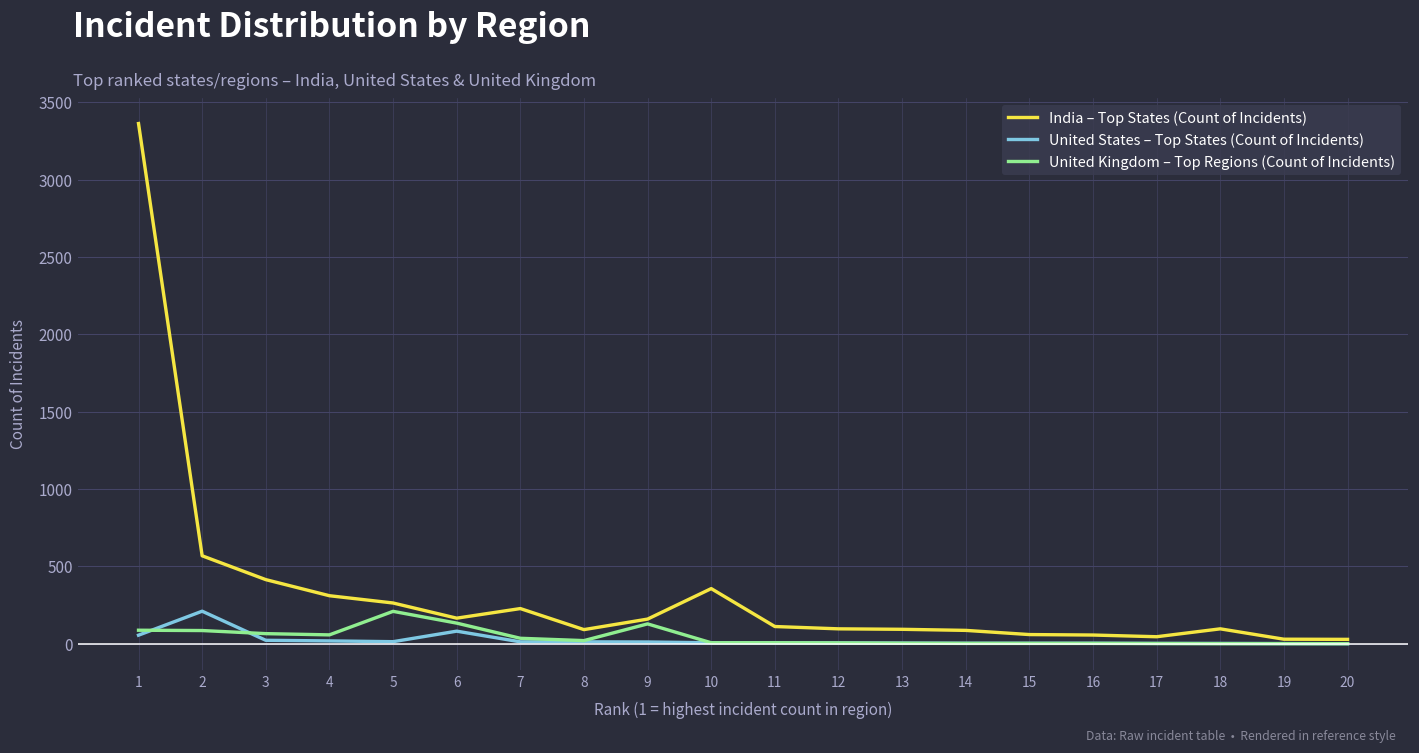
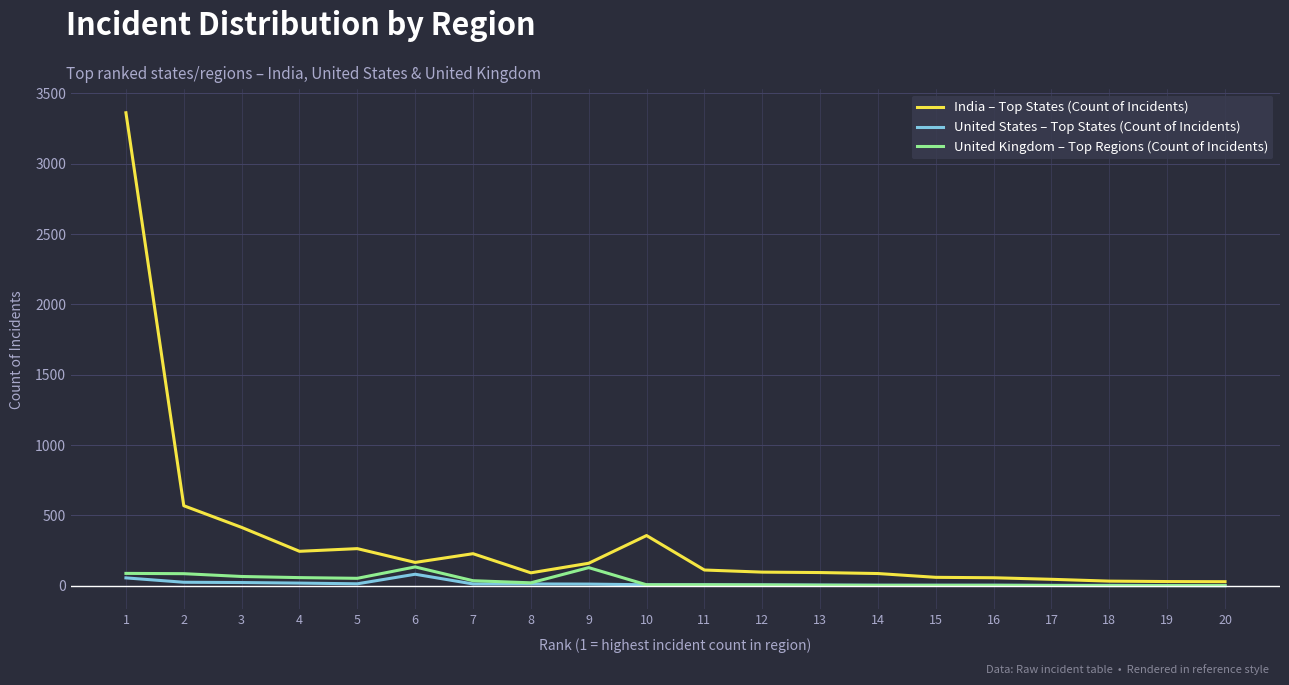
  {
    "India – Top States (Count of Incidents)": {
      "1": 3360,
      "2": 570,
      "3": 420,
-     "4": 310,
+     "4": 250,
      "5": 260,
      "6": 170,
      "7": 230,
      "8": 90,
      "9": 160,
      "10": 360,
      "11": 110,
      "12": 100,
      "13": 90,
      "14": 90,
      "15": 60,
      "16": 60,
      "17": 50,
-     "18": 100,
+     "18": 30,
      "19": 30,
      "20": 30
    },
    "United States – Top States (Count of Incidents)": {
      "1": 60,
-     "2": 210,
+     "2": 30,
      "3": 20,
      "4": 20,
      "5": 10,
      "6": 80,
      "7": 10,
      "9": 10
    },
    "United Kingdom – Top Regions (Count of Incidents)": {
      "1": 90,
      "2": 90,
      "3": 70,
      "4": 60,
-     "5": 210,
+     "5": 50,
      "6": 130,
      "7": 40,
      "9": 130
    }
  }
